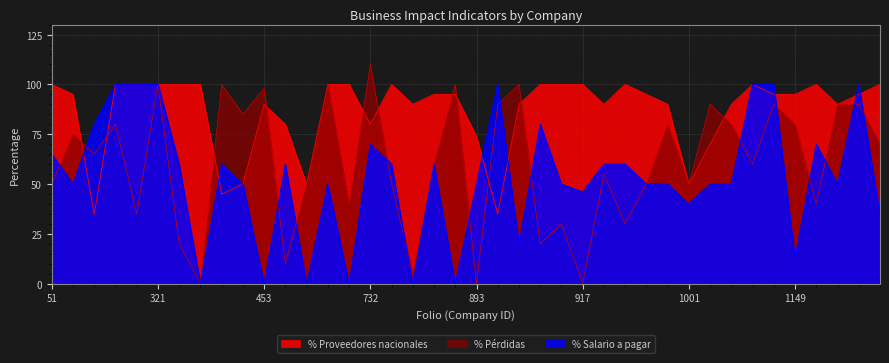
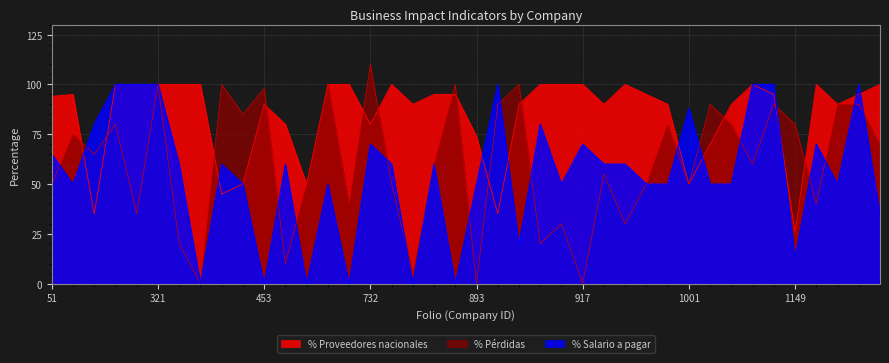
  {
    "% Proveedores nacionales": {
-     "51": 100,
+     "51": 94,
      "453": 90,
      "732": 80,
      "893": 74,
      "917": 100,
-     "1149": 95
+     "1149": 26
    },
    "% Pérdidas": {
      "51": 50,
      "453": 98,
      "732": 110,
      "893": 0,
      "917": 0,
      "1149": 80
    },
    "% Salario a pagar": {
      "51": 65,
      "453": 0,
      "732": 70,
      "893": 50,
-     "917": 46,
-     "1001": 40,
+     "917": 70,
+     "1001": 88,
      "1149": 13
    }
  }
